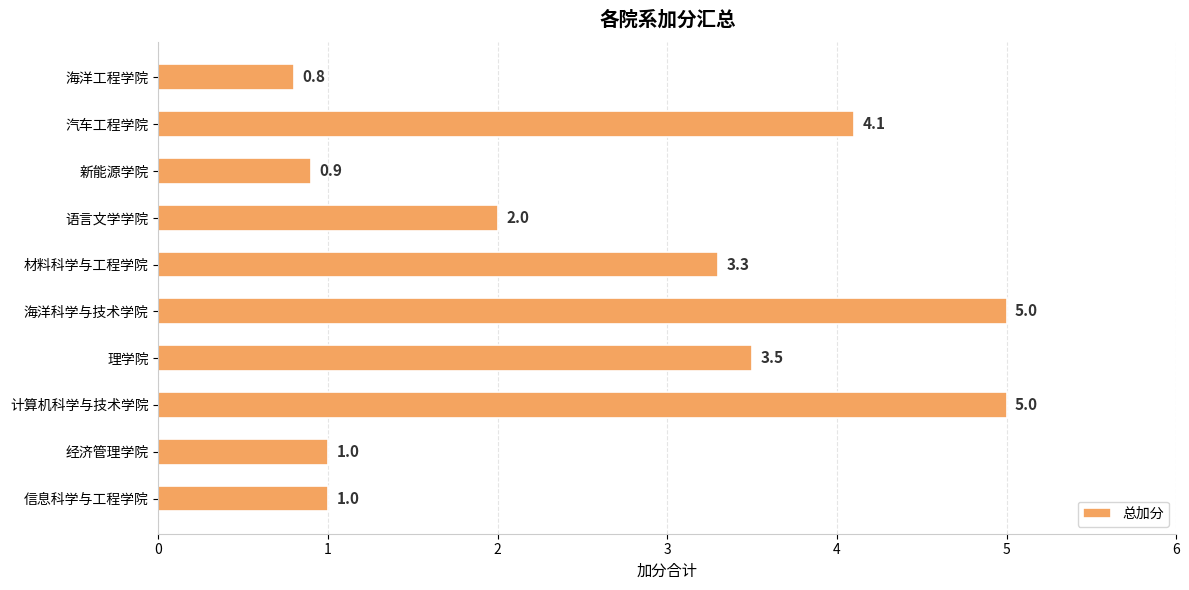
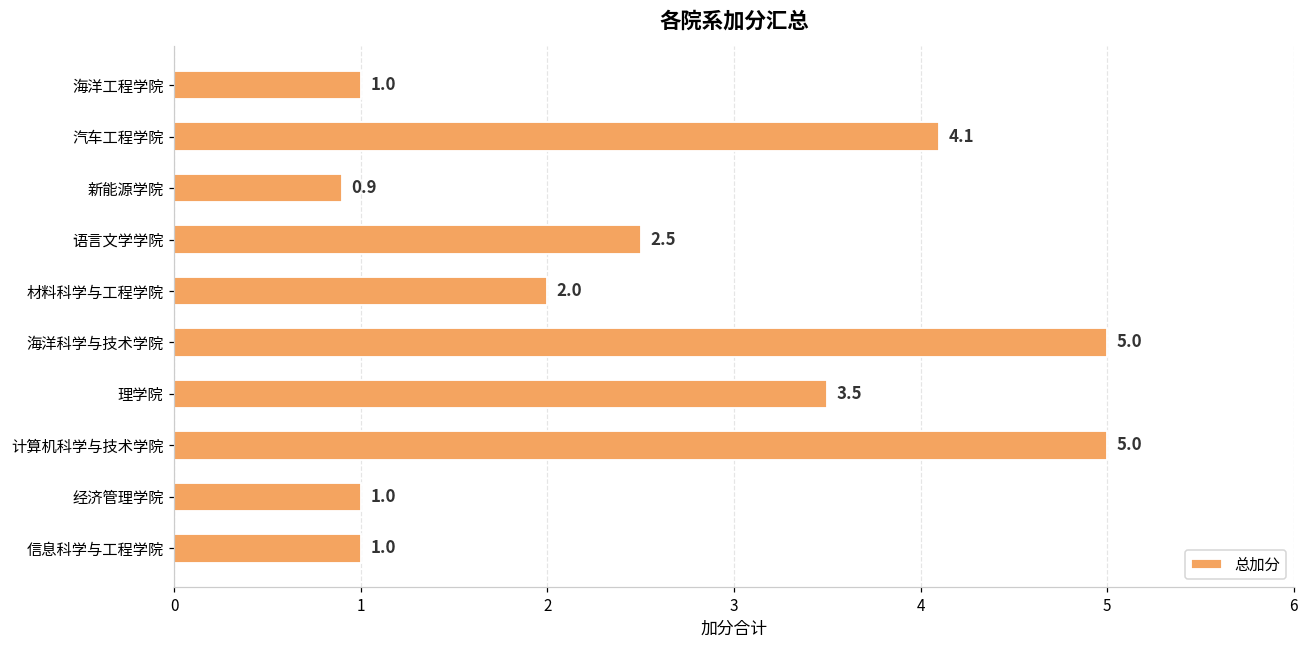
  {
-   "海洋工程学院": 0.8,
+   "海洋工程学院": 1.0,
    "汽车工程学院": 4.1,
    "新能源学院": 0.9,
-   "语言文学学院": 2.0,
-   "材料科学与工程学院": 3.3,
+   "语言文学学院": 2.5,
+   "材料科学与工程学院": 2.0,
    "海洋科学与技术学院": 5.0,
    "理学院": 3.5,
    "计算机科学与技术学院": 5.0,
    "经济管理学院": 1.0,
    "信息科学与工程学院": 1.0
  }
